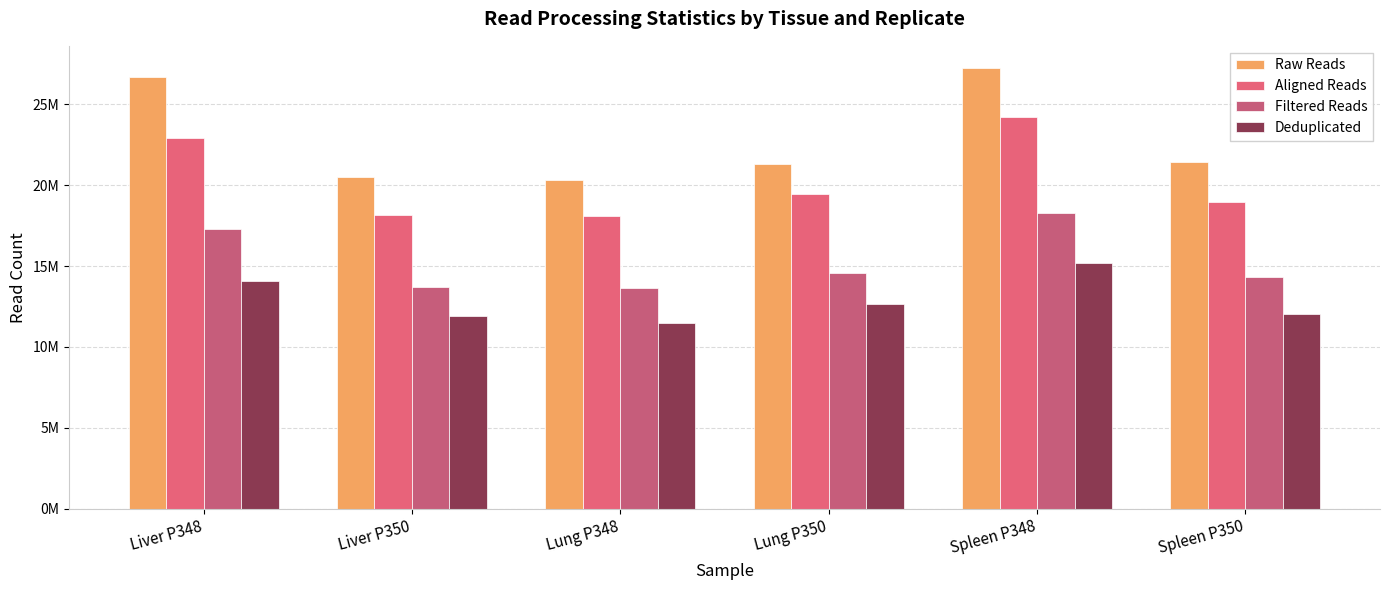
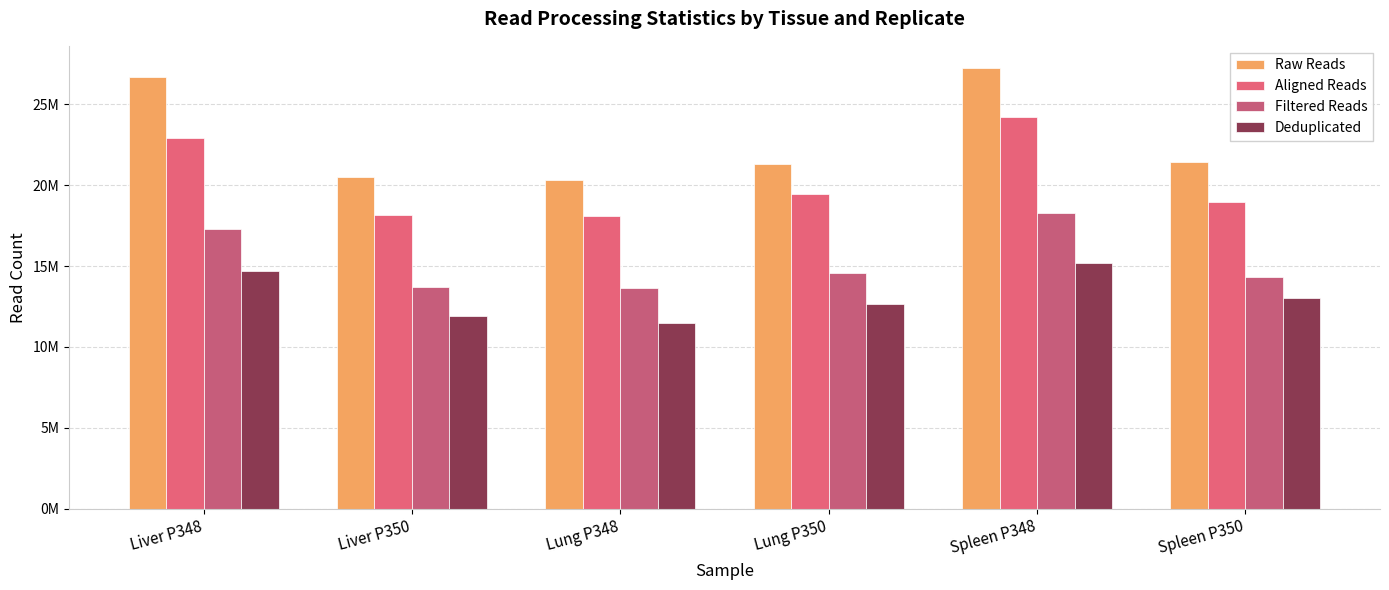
  {
    "Raw Reads": {
      "Liver P348": 26700000,
      "Liver P350": 20500000,
      "Lung P348": 20300000,
      "Lung P350": 21300000,
      "Spleen P348": 27300000,
      "Spleen P350": 21400000
    },
    "Deduplicated": {
-     "Liver P348": 14100000,
+     "Liver P348": 14700000,
      "Liver P350": 11900000,
      "Lung P348": 11500000,
      "Lung P350": 12600000,
      "Spleen P348": 15200000,
-     "Spleen P350": 12100000
+     "Spleen P350": 13000000
    }
  }
